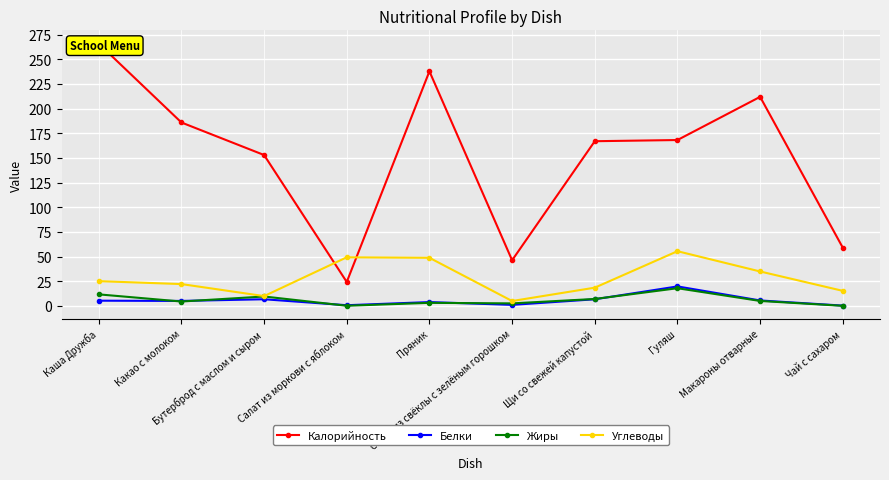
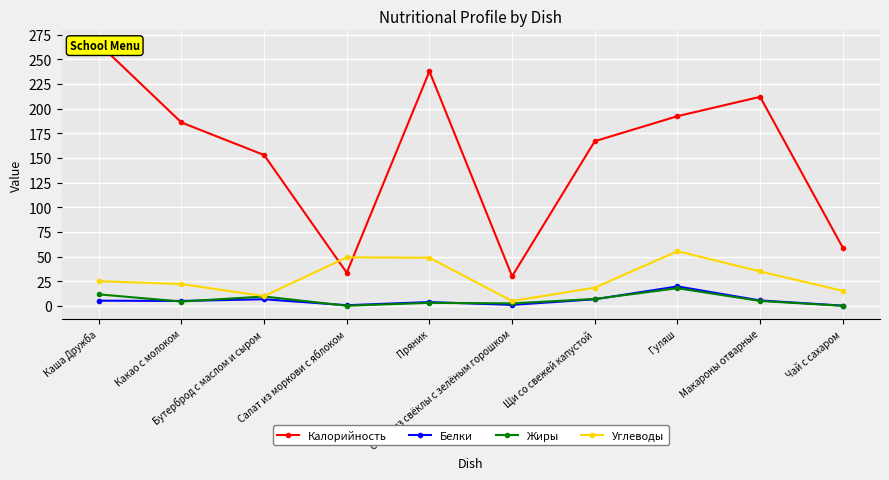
  {
    "Калорийность": {
      "Какао с молоком": 190,
      "Бутерброд с маслом и сыром": 150,
-     "Салат из моркови с яблоком": 20,
+     "Салат из моркови с яблоком": 30,
      "Пряник": 240,
-     "Салат из свёклы с зелёным горошком": 50,
+     "Салат из свёклы с зелёным горошком": 30,
      "Щи со свежей капустой": 170,
-     "Гуляш": 170,
+     "Гуляш": 190,
      "Макароны отварные": 210,
      "Чай с сахаром": 60
    },
    "Белки": {
      "Каша Дружба": 10,
      "Бутерброд с маслом и сыром": 10
    },
    "Жиры": {
      "Каша Дружба": 10
    },
    "Углеводы": {
      "Каша Дружба": 30,
      "Какао с молоком": 20,
      "Салат из моркови с яблоком": 50,
      "Пряник": 50,
      "Щи со свежей капустой": 20,
      "Гуляш": 60,
      "Макароны отварные": 30,
      "Чай с сахаром": 20
    }
  }
